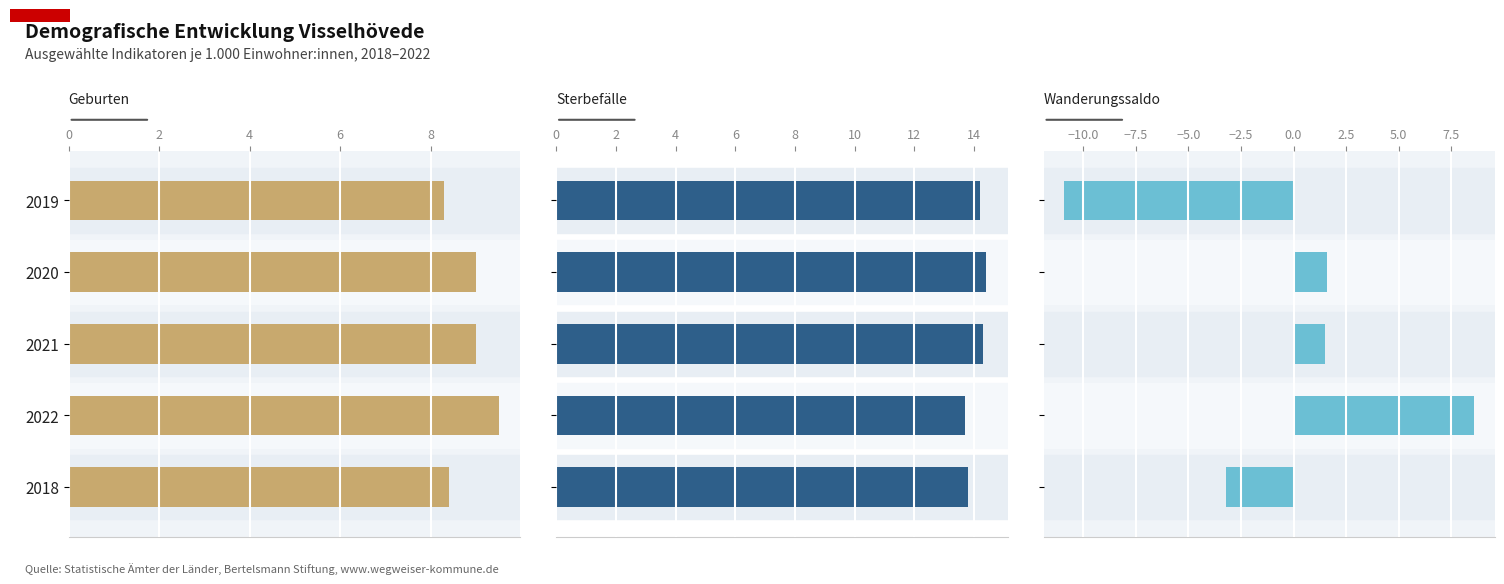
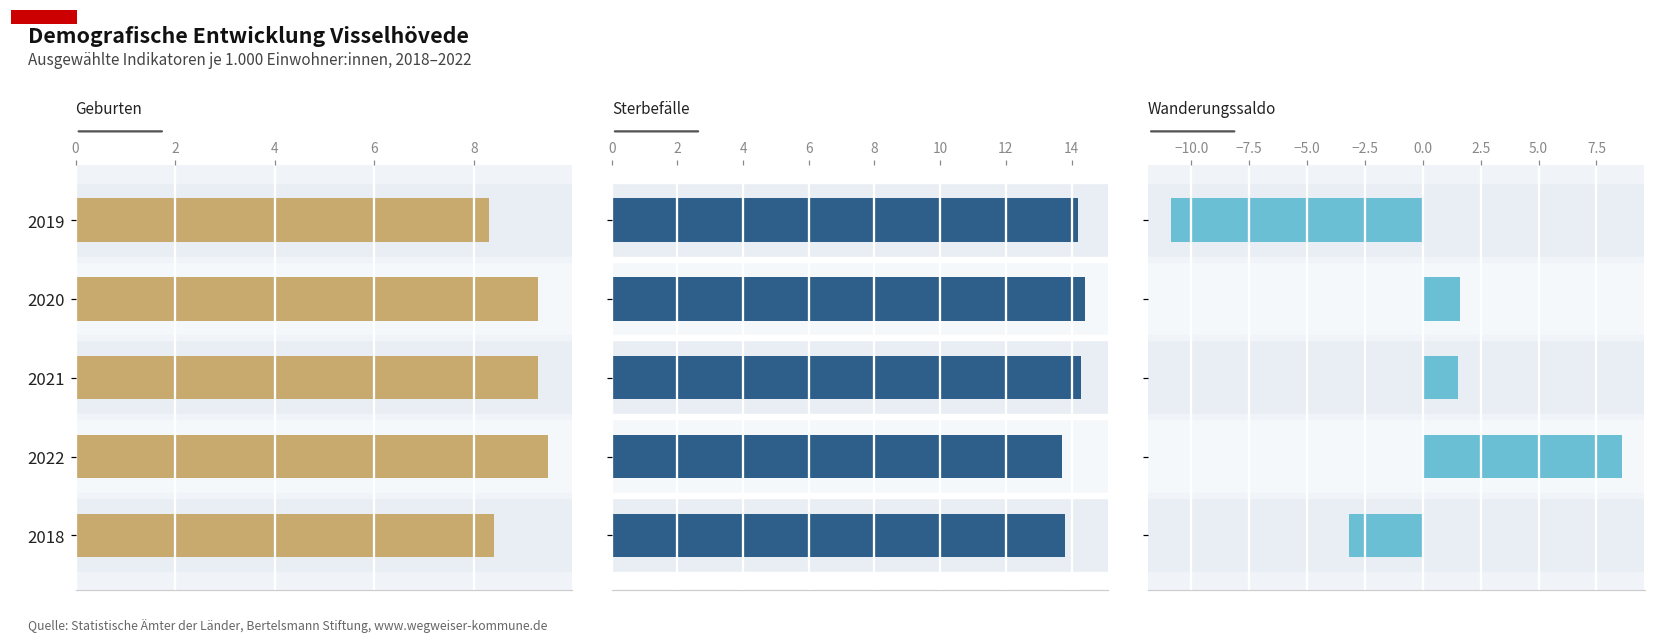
  {
    "Geburten": {
      "2019": 8.3,
-     "2020": 9.0,
-     "2021": 9.0,
+     "2020": 9.3,
+     "2021": 9.3,
      "2022": 9.5,
      "2018": 8.4
    }
  }
